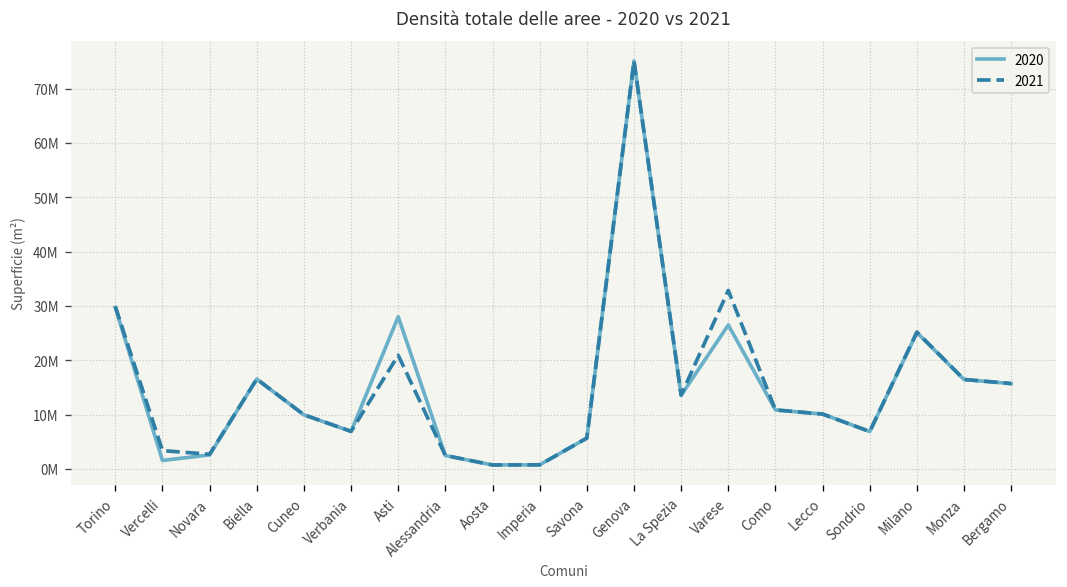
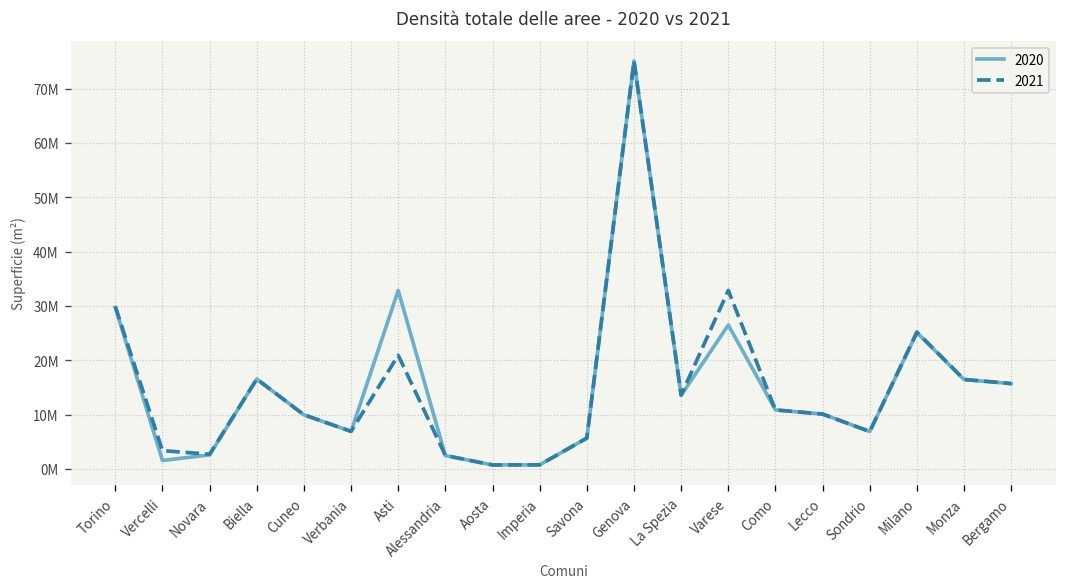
  {
    "2020": {
      "Vercelli": 2000000,
-     "Asti": 28000000,
+     "Asti": 33000000,
      "Varese": 26000000
    },
    "2021": {
      "Vercelli": 3000000,
      "Asti": 21000000,
      "Varese": 33000000
    }
  }
